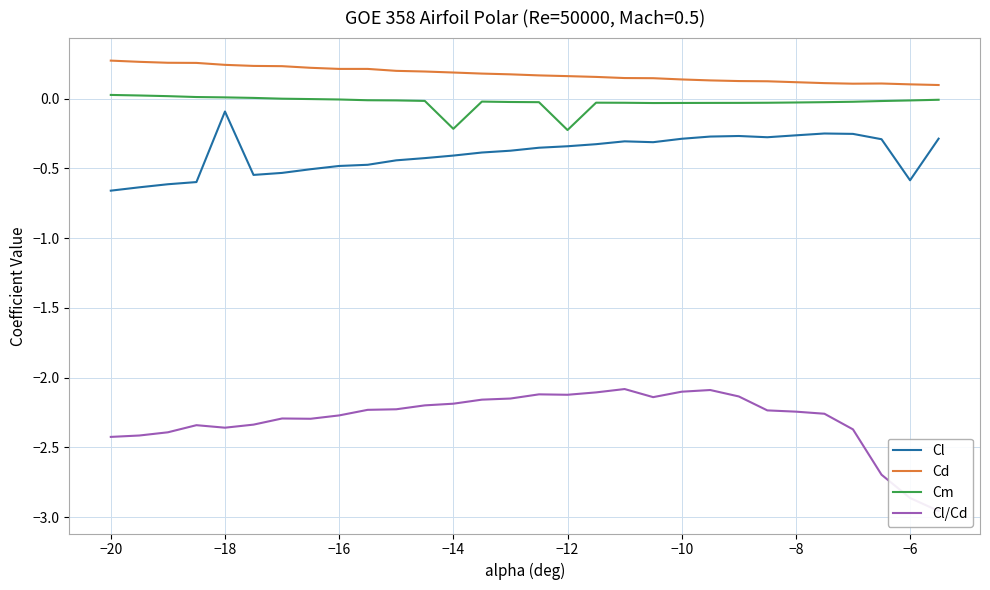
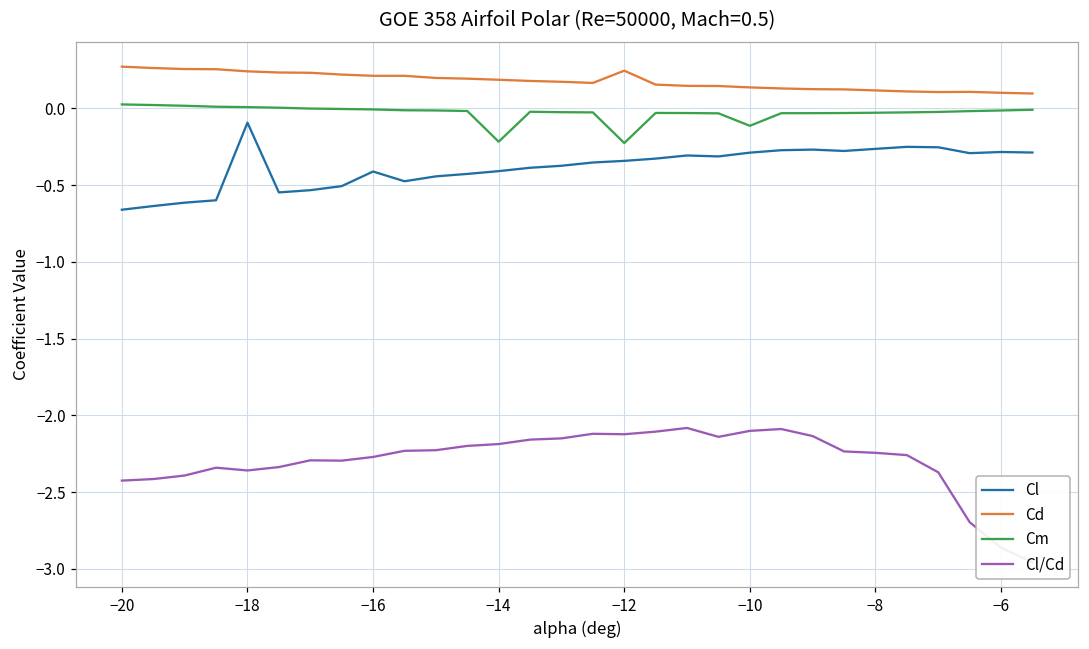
  {
    "Cl": {
      "−20": -0.66,
      "−18": -0.09,
-     "−16": -0.48,
+     "−16": -0.41,
      "−14": -0.41,
      "−12": -0.34,
      "−10": -0.29,
      "−8": -0.26,
-     "−6": -0.59
+     "−6": -0.28
    },
    "Cd": {
      "−20": 0.27,
      "−18": 0.24,
      "−16": 0.21,
      "−14": 0.19,
-     "−12": 0.16,
+     "−12": 0.25,
      "−10": 0.14,
      "−8": 0.12,
      "−6": 0.10
    },
    "Cm": {
      "−20": 0.03,
      "−18": 0.01,
      "−16": -0.01,
      "−14": -0.22,
      "−12": -0.23,
-     "−10": -0.03,
+     "−10": -0.11,
      "−8": -0.03,
      "−6": -0.01
    },
    "Cl/Cd": {
      "−20": -2.43,
      "−18": -2.36,
      "−16": -2.27,
      "−14": -2.19,
      "−12": -2.12,
      "−10": -2.10,
      "−8": -2.24
    }
  }
